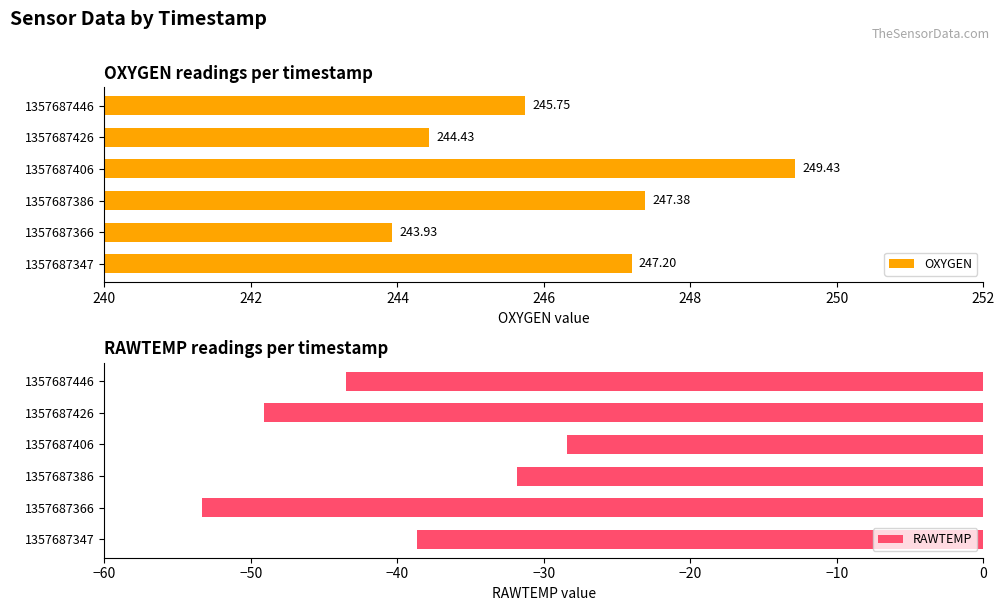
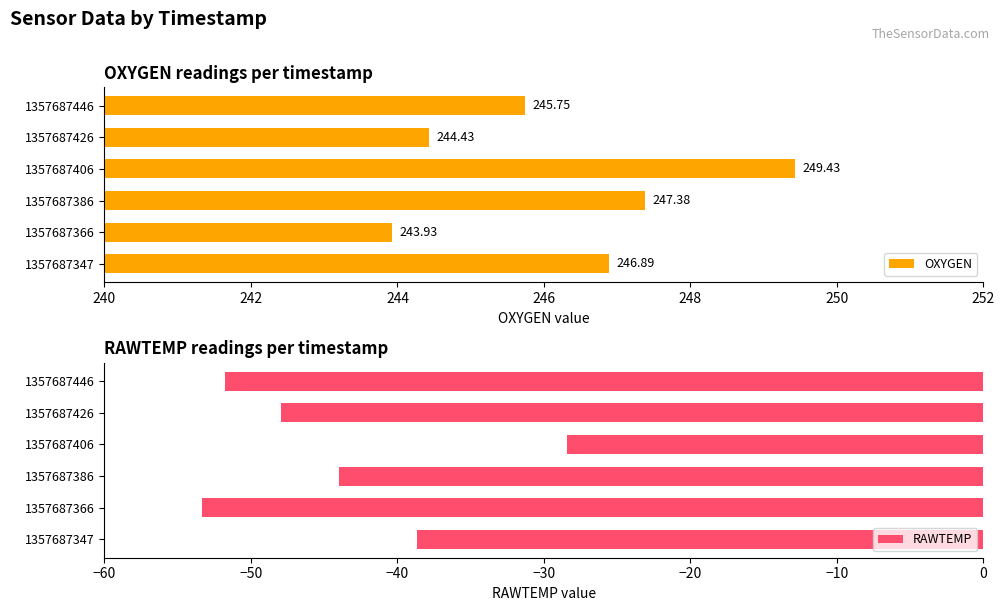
  {
    "OXYGEN readings per timestamp": {
      "1357687446": 245.75,
      "1357687426": 244.43,
      "1357687406": 249.43,
      "1357687386": 247.38,
      "1357687366": 243.93,
-     "1357687347": 247.20
+     "1357687347": 246.89
    },
    "RAWTEMP readings per timestamp": {
-     "1357687446": -43.5,
-     "1357687426": -49.1,
+     "1357687446": -51.7,
+     "1357687426": -47.9,
      "1357687406": -28.4,
-     "1357687386": -31.8,
+     "1357687386": -44.0,
      "1357687366": -53.3,
      "1357687347": -38.6
    }
  }
